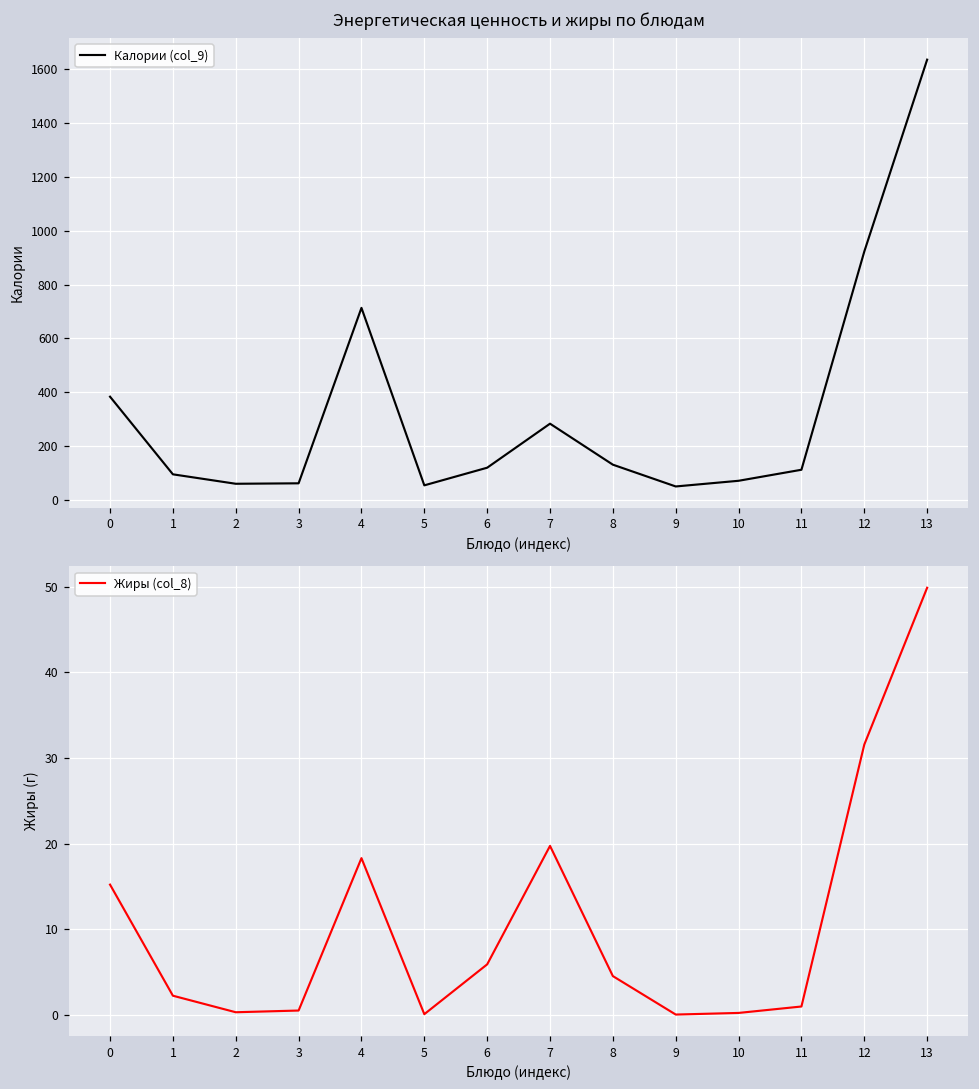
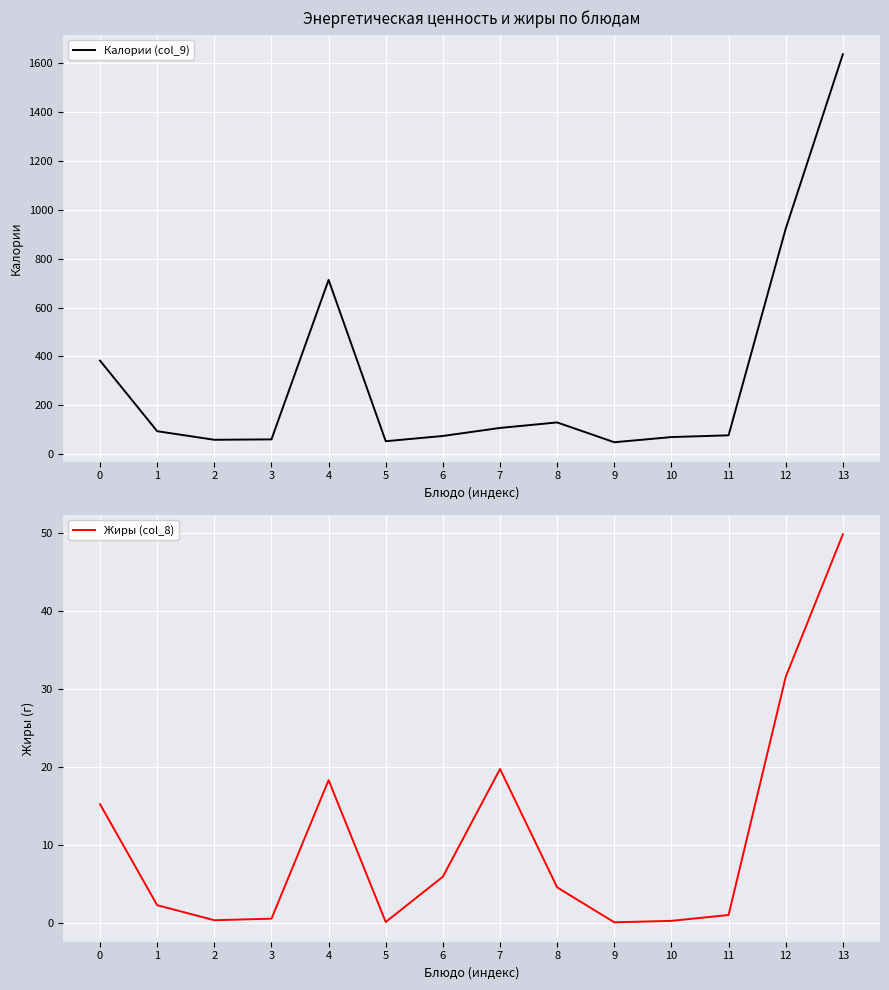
  {
    "Энергетическая ценность и жиры по блюдам": {
      "0": 380,
      "1": 90,
      "2": 60,
      "3": 60,
      "4": 710,
      "5": 50,
-     "6": 120,
-     "7": 280,
+     "6": 80,
+     "7": 110,
      "8": 130,
      "9": 50,
      "10": 70,
-     "11": 110,
+     "11": 80,
      "12": 920,
      "13": 1640
    }
  }
